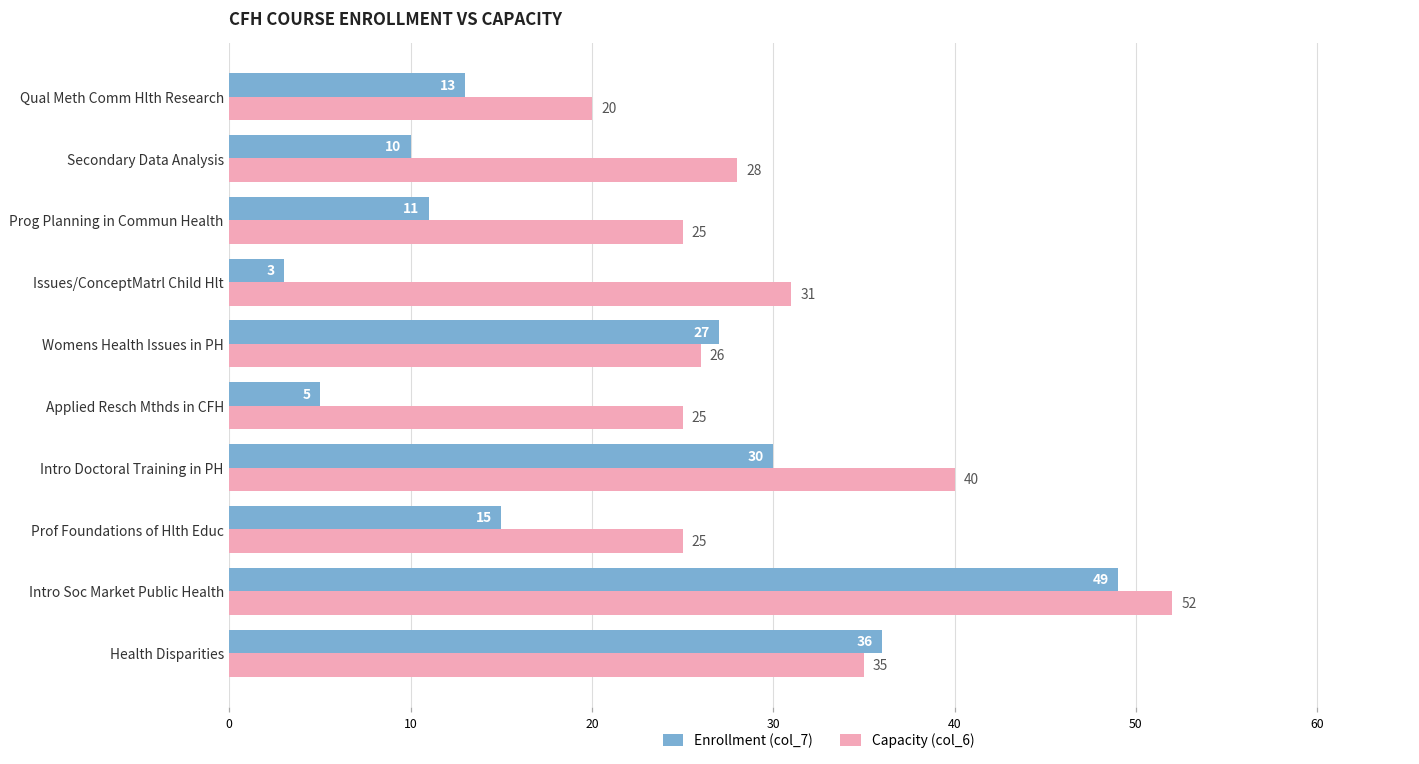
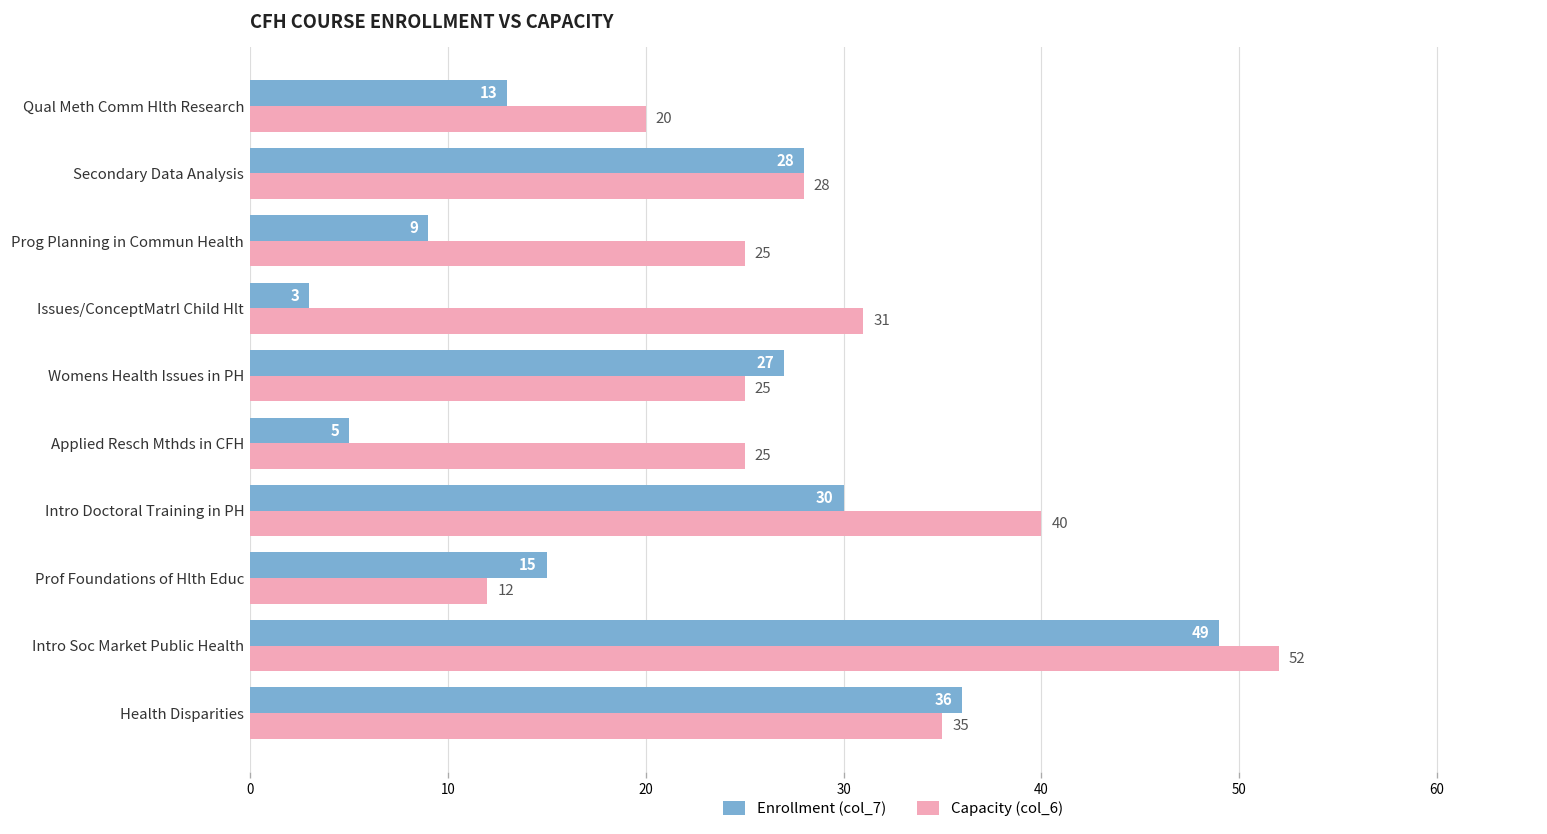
  {
    "Enrollment (col_7)": {
      "Qual Meth Comm Hlth Research": 13,
-     "Secondary Data Analysis": 10,
-     "Prog Planning in Commun Health": 11,
+     "Secondary Data Analysis": 28,
+     "Prog Planning in Commun Health": 9,
      "Issues/ConceptMatrl Child Hlt": 3,
      "Womens Health Issues in PH": 27,
      "Applied Resch Mthds in CFH": 5,
      "Intro Doctoral Training in PH": 30,
      "Prof Foundations of Hlth Educ": 15,
      "Intro Soc Market Public Health": 49,
      "Health Disparities": 36
    },
    "Capacity (col_6)": {
      "Qual Meth Comm Hlth Research": 20,
      "Secondary Data Analysis": 28,
      "Prog Planning in Commun Health": 25,
      "Issues/ConceptMatrl Child Hlt": 31,
-     "Womens Health Issues in PH": 26,
+     "Womens Health Issues in PH": 25,
      "Applied Resch Mthds in CFH": 25,
      "Intro Doctoral Training in PH": 40,
-     "Prof Foundations of Hlth Educ": 25,
+     "Prof Foundations of Hlth Educ": 12,
      "Intro Soc Market Public Health": 52,
      "Health Disparities": 35
    }
  }
